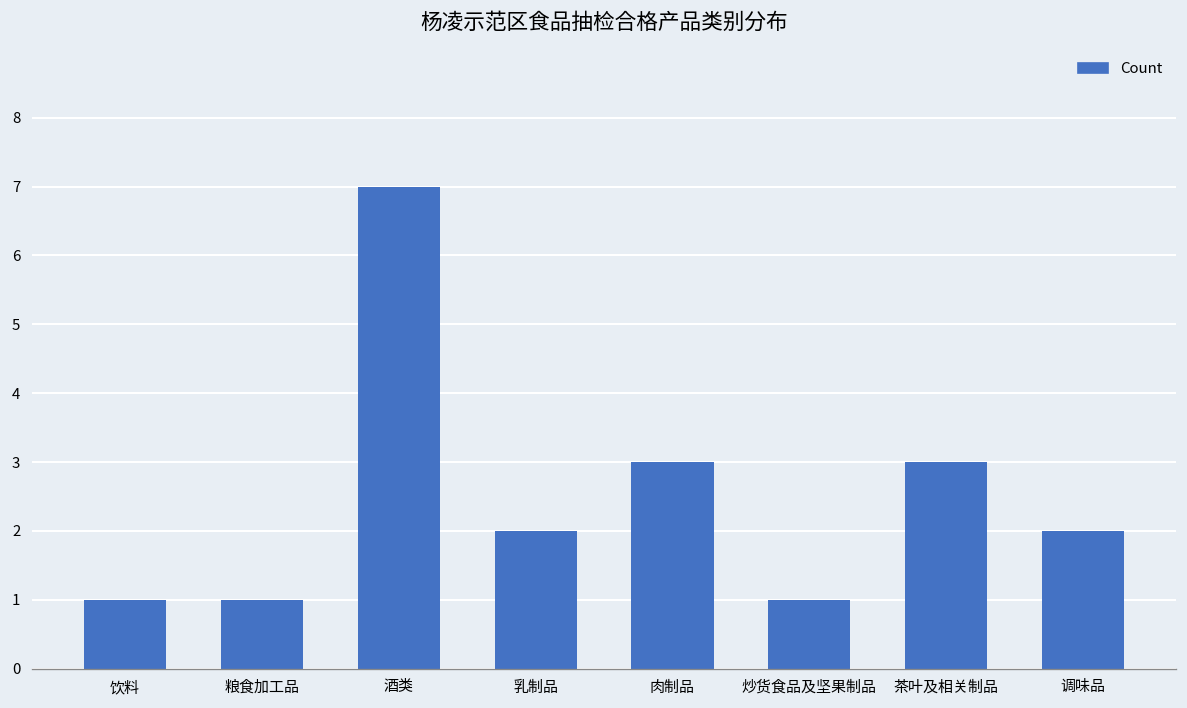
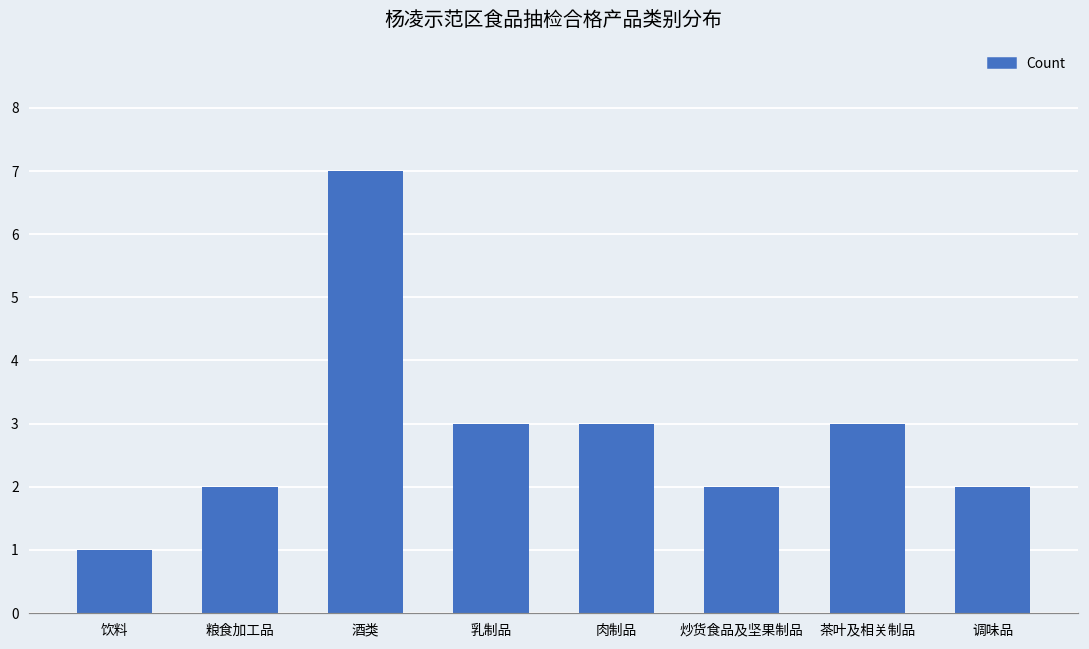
  {
    "饮料": 1,
-   "粮食加工品": 1,
+   "粮食加工品": 2,
    "酒类": 7,
-   "乳制品": 2,
+   "乳制品": 3,
    "肉制品": 3,
-   "炒货食品及坚果制品": 1,
+   "炒货食品及坚果制品": 2,
    "茶叶及相关制品": 3,
    "调味品": 2
  }
